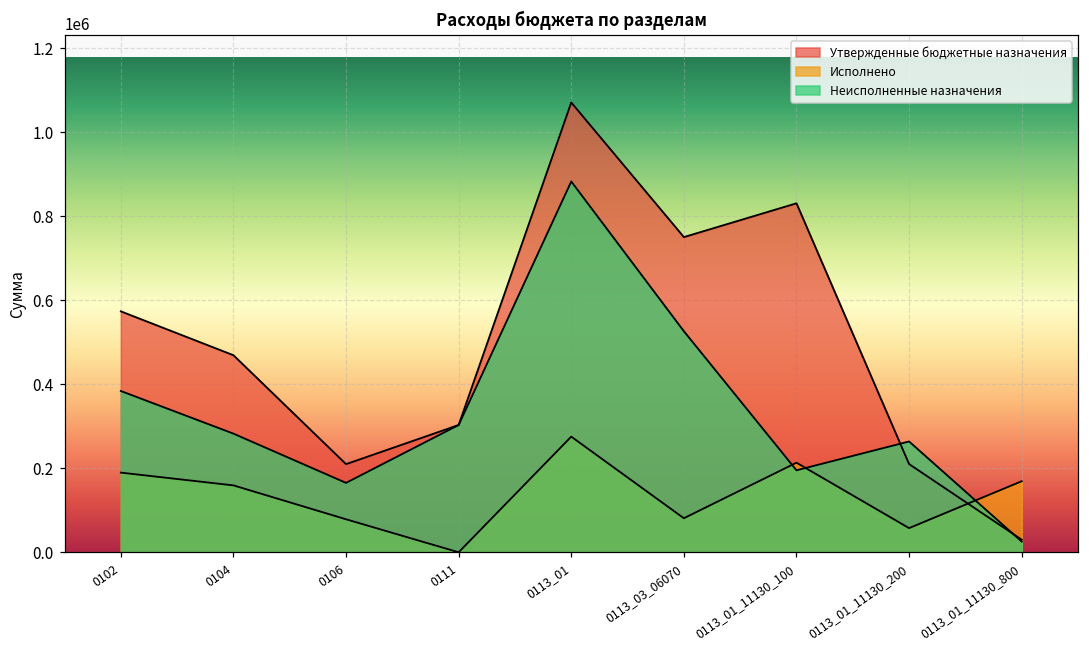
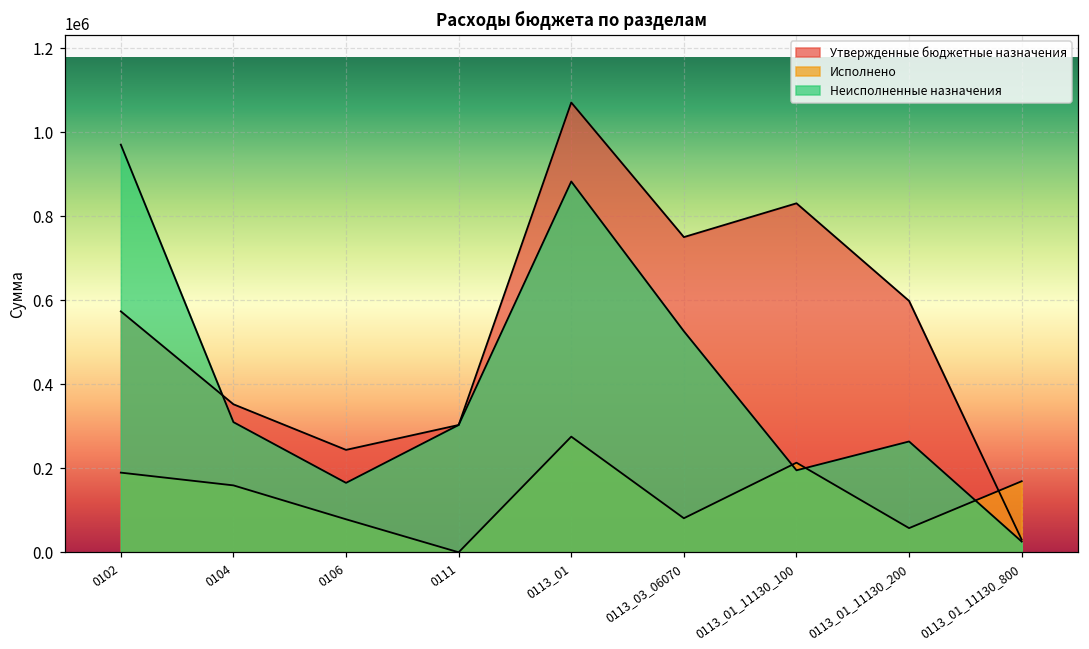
  {
    "Утвержденные бюджетные назначения": {
      "0102": 570000,
-     "0104": 470000,
-     "0106": 210000,
+     "0104": 350000,
+     "0106": 240000,
      "0113_01": 1070000,
      "0113_03_06070": 750000,
      "0113_01_11130_100": 830000,
-     "0113_01_11130_200": 210000
+     "0113_01_11130_200": 600000
    },
    "Исполнено": {
      "0102": 190000,
      "0104": 160000,
      "0106": 80000,
      "0111": 0,
      "0113_01": 280000,
      "0113_03_06070": 80000,
      "0113_01_11130_100": 210000,
      "0113_01_11130_200": 60000,
      "0113_01_11130_800": 170000
    },
    "Неисполненные назначения": {
-     "0102": 380000,
-     "0104": 280000,
+     "0102": 970000,
+     "0104": 310000,
      "0106": 170000,
      "0113_01": 880000,
      "0113_03_06070": 530000,
      "0113_01_11130_100": 200000,
      "0113_01_11130_200": 260000
    }
  }
